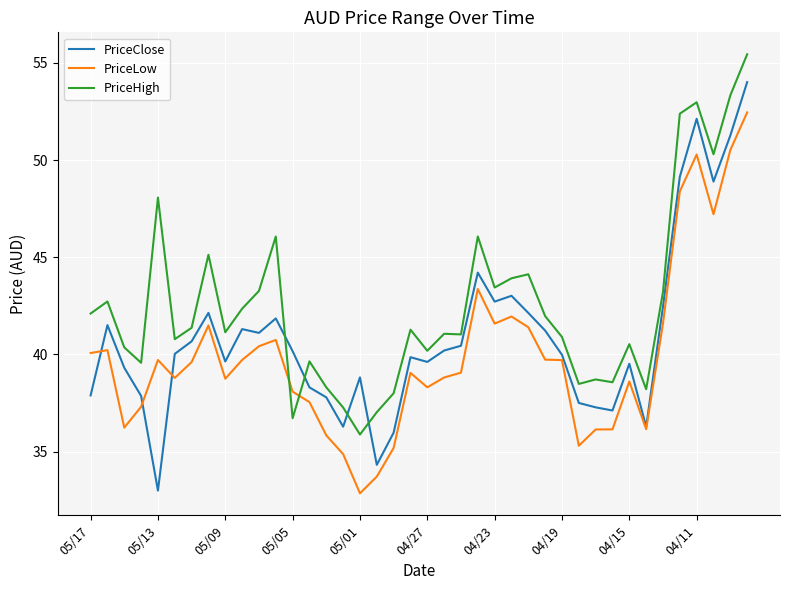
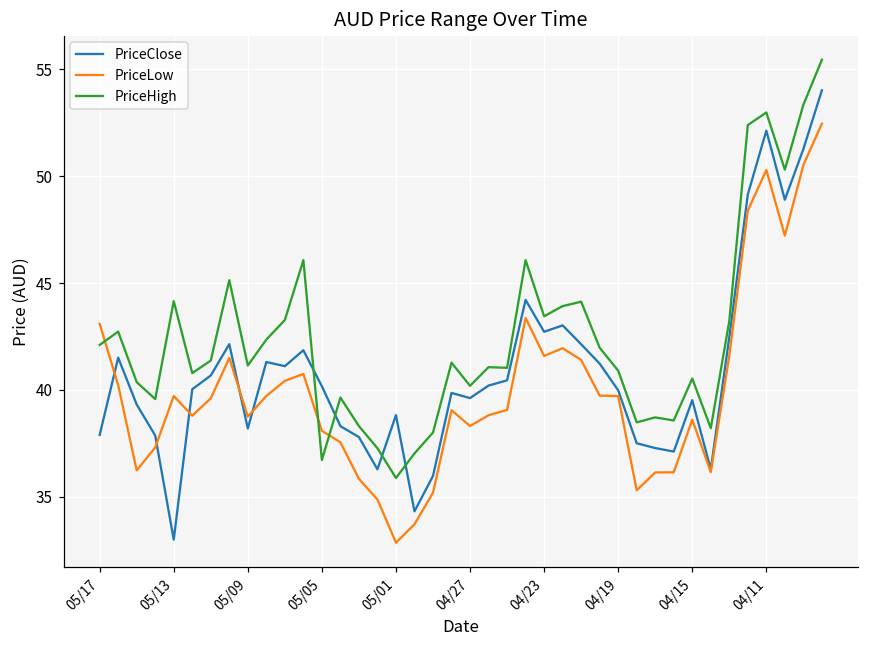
  {
    "PriceClose": {
      "05/17": 37.9,
      "05/13": 33.0,
-     "05/09": 39.6,
+     "05/09": 38.2,
      "05/05": 40.2,
      "05/01": 38.8,
      "04/27": 39.6,
      "04/23": 42.7,
      "04/19": 40.0,
      "04/15": 39.5,
      "04/11": 52.1
    },
    "PriceLow": {
-     "05/17": 40.1,
+     "05/17": 43.1,
      "05/13": 39.7,
      "05/09": 38.8,
      "05/05": 38.1,
      "05/01": 32.9,
      "04/27": 38.3,
      "04/23": 41.6,
      "04/19": 39.7,
      "04/15": 38.6,
      "04/11": 50.3
    },
    "PriceHigh": {
      "05/17": 42.1,
-     "05/13": 48.1,
+     "05/13": 44.2,
      "05/09": 41.1,
      "05/05": 36.7,
      "05/01": 35.9,
      "04/27": 40.2,
      "04/23": 43.4,
      "04/19": 40.9,
      "04/15": 40.5,
      "04/11": 53.0
    }
  }
